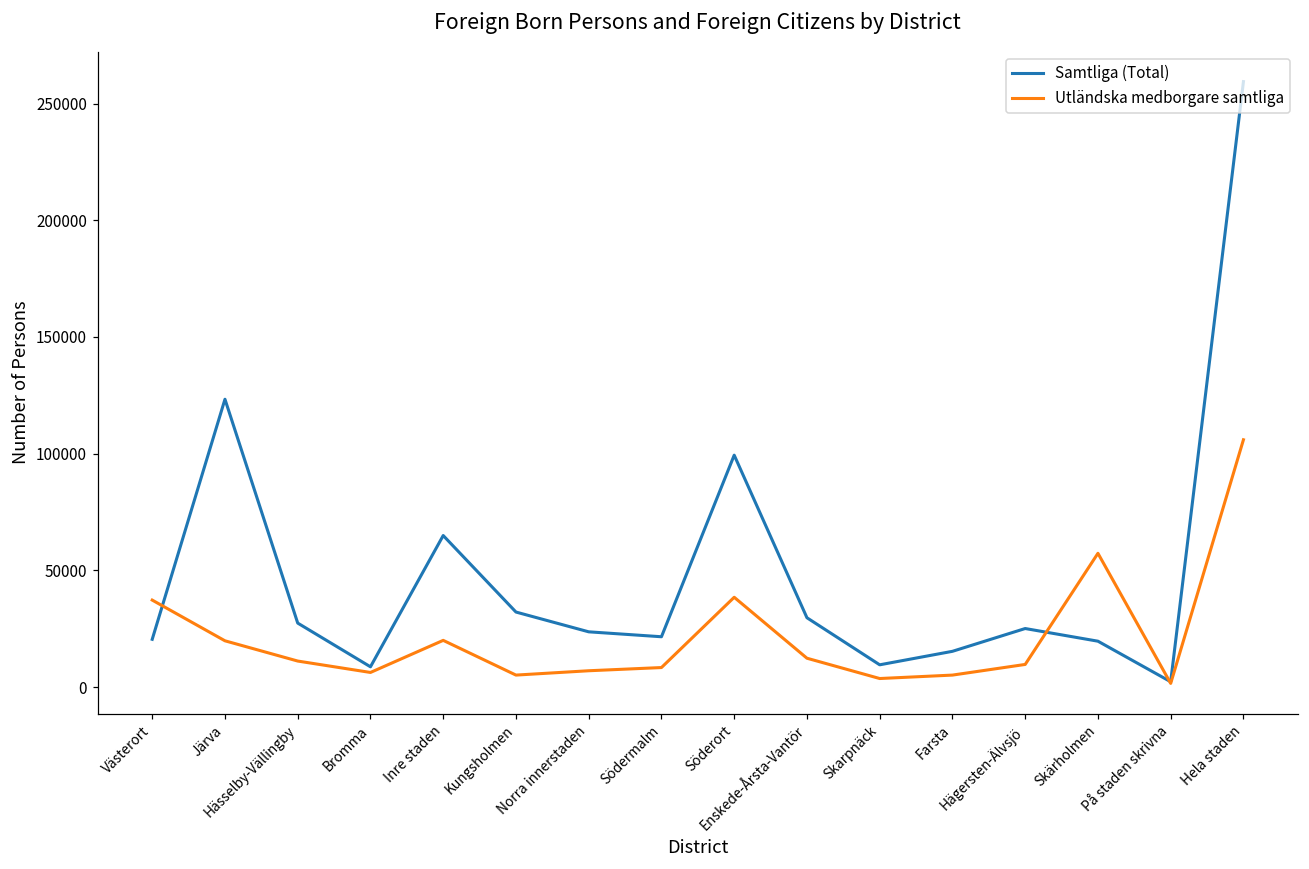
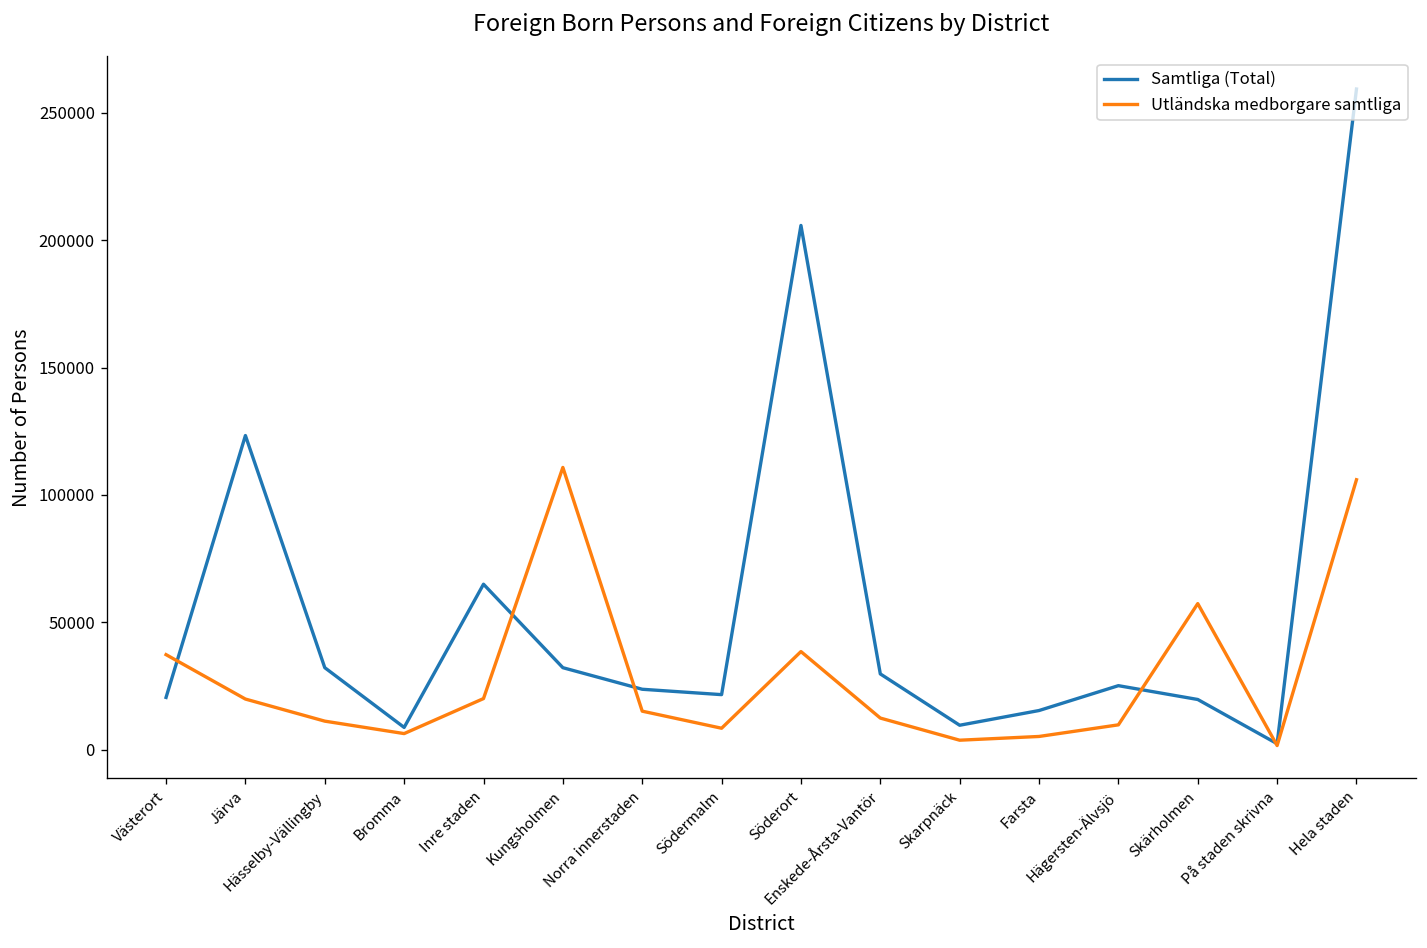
  {
    "Samtliga (Total)": {
      "Västerort": 20000,
      "Järva": 123000,
-     "Hässelby-Vällingby": 27000,
+     "Hässelby-Vällingby": 32000,
      "Bromma": 9000,
      "Inre staden": 65000,
      "Kungsholmen": 32000,
      "Norra innerstaden": 24000,
      "Södermalm": 22000,
-     "Söderort": 99000,
+     "Söderort": 206000,
      "Enskede-Årsta-Vantör": 30000,
      "Skarpnäck": 10000,
      "Farsta": 15000,
      "Hägersten-Älvsjö": 25000,
      "Skärholmen": 20000
    },
    "Utländska medborgare samtliga": {
      "Västerort": 37000,
      "Järva": 20000,
      "Hässelby-Vällingby": 11000,
      "Bromma": 6000,
      "Inre staden": 20000,
-     "Kungsholmen": 5000,
-     "Norra innerstaden": 7000,
+     "Kungsholmen": 111000,
+     "Norra innerstaden": 15000,
      "Södermalm": 8000,
      "Söderort": 38000,
      "Enskede-Årsta-Vantör": 12000,
      "Skarpnäck": 4000,
      "Farsta": 5000,
      "Hägersten-Älvsjö": 10000,
      "Skärholmen": 57000,
      "Hela staden": 106000
    }
  }
